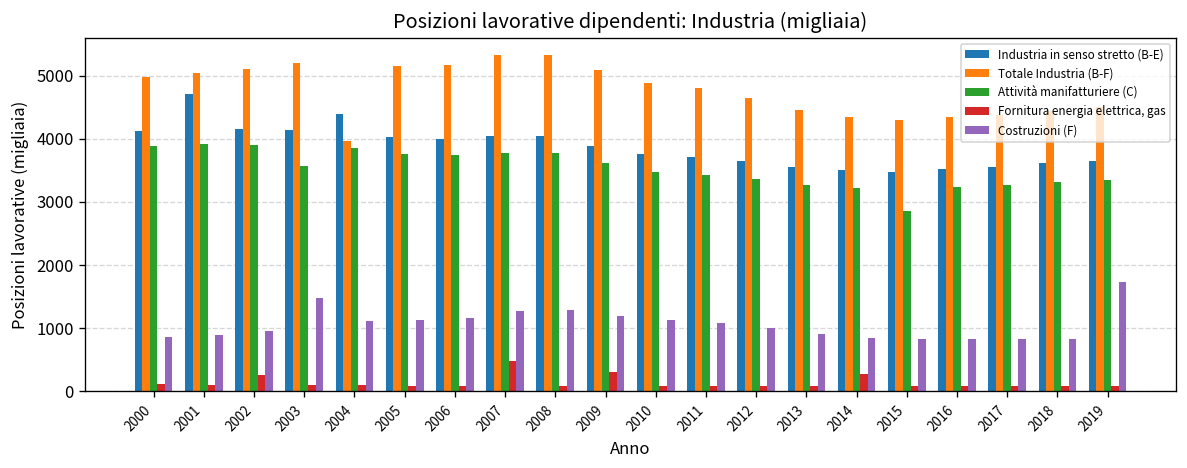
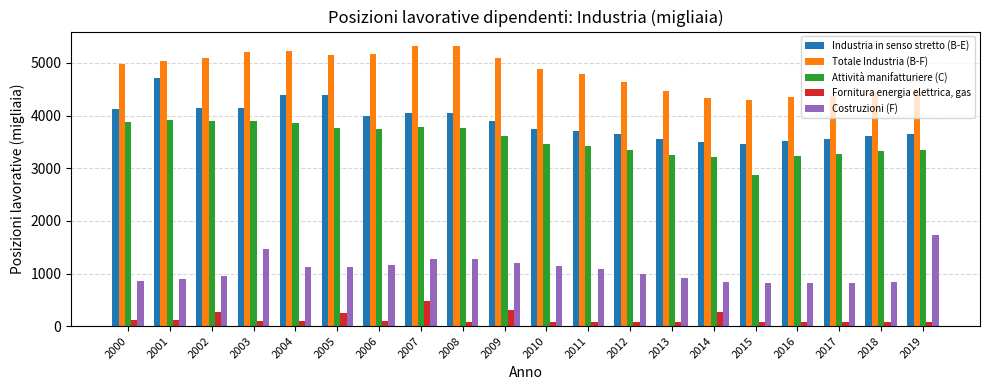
  {
    "Industria in senso stretto (B-E)": {
      "2000": 4100,
      "2001": 4700,
      "2002": 4100,
      "2003": 4100,
      "2004": 4400,
-     "2005": 4000,
+     "2005": 4400,
      "2006": 4000,
      "2007": 4000,
      "2008": 4000,
      "2009": 3900,
      "2010": 3800,
      "2011": 3700,
      "2012": 3600,
      "2013": 3500,
      "2014": 3500,
      "2015": 3500,
      "2016": 3500,
      "2017": 3600,
      "2018": 3600,
      "2019": 3600
    },
    "Totale Industria (B-F)": {
      "2000": 5000,
      "2001": 5000,
      "2002": 5100,
      "2003": 5200,
-     "2004": 4000,
+     "2004": 5200,
      "2005": 5200,
      "2006": 5200,
      "2007": 5300,
      "2008": 5300,
      "2009": 5100,
      "2010": 4900,
      "2011": 4800,
      "2012": 4600,
      "2013": 4500,
      "2014": 4300,
      "2015": 4300,
      "2016": 4300
    },
    "Attività manifatturiere (C)": {
      "2000": 3900,
      "2001": 3900,
      "2002": 3900,
-     "2003": 3600,
+     "2003": 3900,
      "2004": 3900,
      "2005": 3800,
      "2006": 3700,
      "2007": 3800,
      "2008": 3800,
      "2009": 3600,
      "2010": 3500,
      "2011": 3400,
      "2012": 3400,
      "2013": 3300,
      "2014": 3200,
      "2015": 2900,
      "2016": 3200,
      "2017": 3300,
      "2018": 3300,
      "2019": 3400
    },
    "Fornitura energia elettrica, gas": {
      "2000": 100,
      "2001": 100,
      "2002": 300,
      "2003": 100,
      "2004": 100,
-     "2005": 100,
+     "2005": 300,
      "2006": 100,
      "2007": 500,
      "2008": 100,
      "2009": 300,
      "2010": 100,
      "2011": 100,
      "2012": 100,
      "2013": 100,
      "2014": 300,
      "2015": 100,
      "2016": 100,
      "2017": 100,
      "2018": 100,
      "2019": 100
    },
    "Costruzioni (F)": {
      "2000": 900,
      "2001": 900,
      "2002": 1000,
      "2003": 1500,
      "2004": 1100,
      "2005": 1100,
      "2006": 1200,
      "2007": 1300,
      "2008": 1300,
      "2009": 1200,
      "2010": 1100,
      "2011": 1100,
      "2012": 1000,
      "2013": 900,
      "2014": 800,
      "2015": 800,
      "2016": 800,
      "2017": 800,
      "2018": 800,
      "2019": 1700
    }
  }
